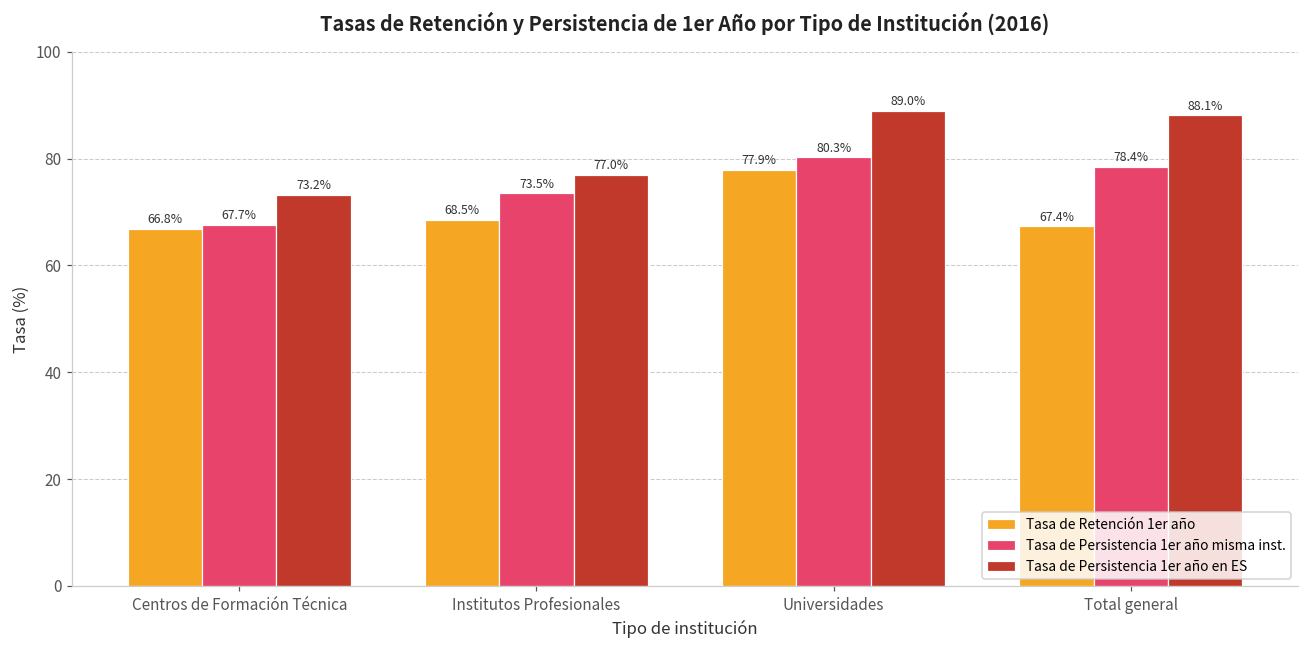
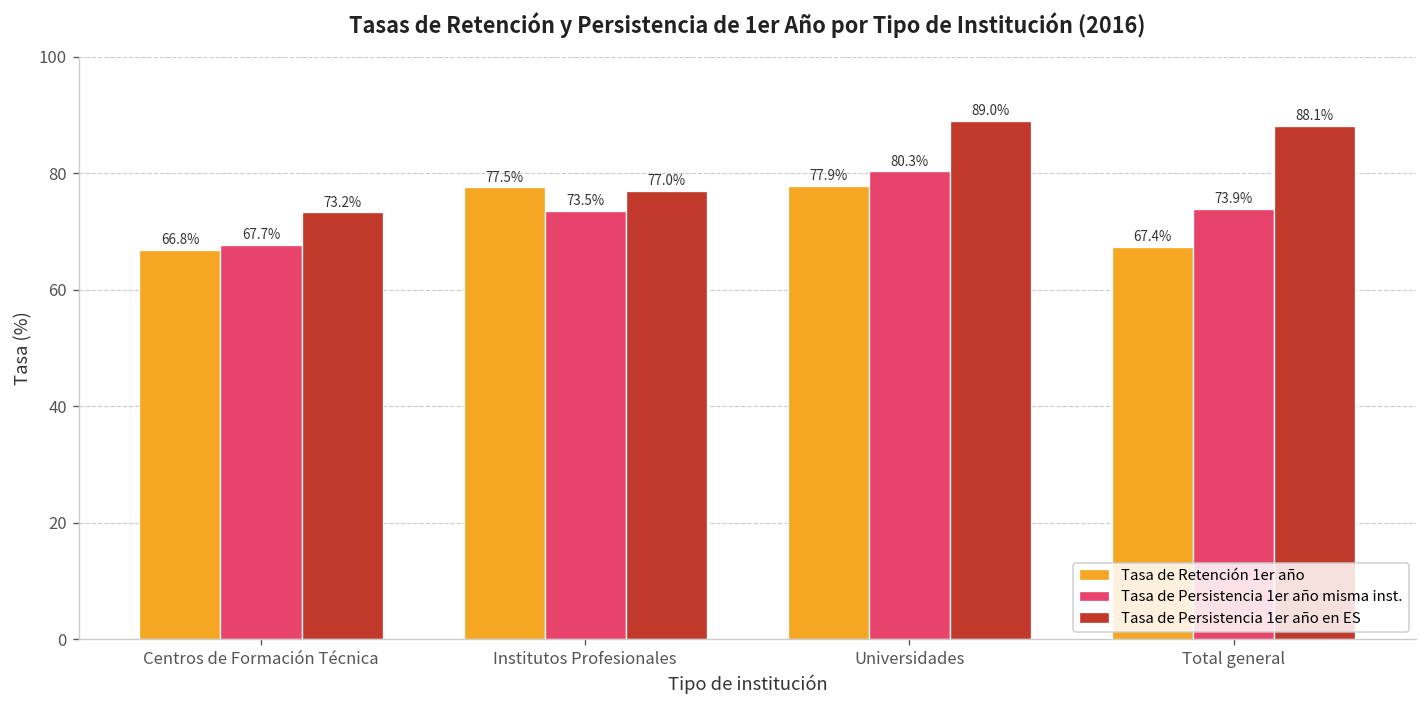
  {
    "Tasa de Retención 1er año": {
      "Centros de Formación Técnica": "66.8%",
-     "Institutos Profesionales": "68.5%",
+     "Institutos Profesionales": "77.5%",
      "Universidades": "77.9%",
      "Total general": "67.4%"
    },
    "Tasa de Persistencia 1er año misma inst.": {
      "Centros de Formación Técnica": "67.7%",
      "Institutos Profesionales": "73.5%",
      "Universidades": "80.3%",
-     "Total general": "78.4%"
+     "Total general": "73.9%"
    },
    "Tasa de Persistencia 1er año en ES": {
      "Centros de Formación Técnica": "73.2%",
      "Institutos Profesionales": "77.0%",
      "Universidades": "89.0%",
      "Total general": "88.1%"
    }
  }
